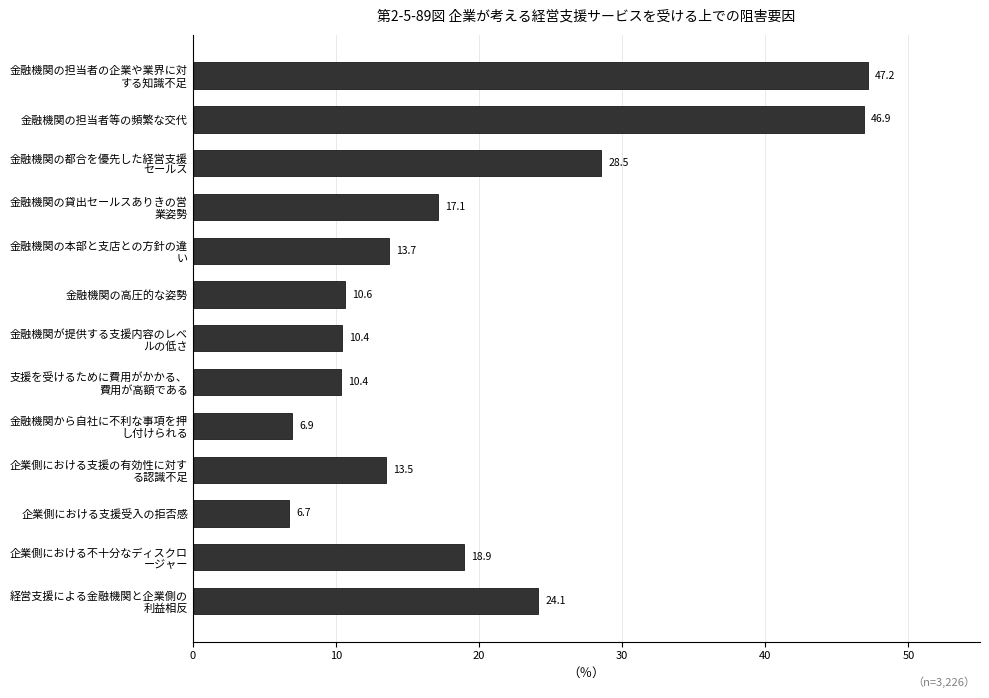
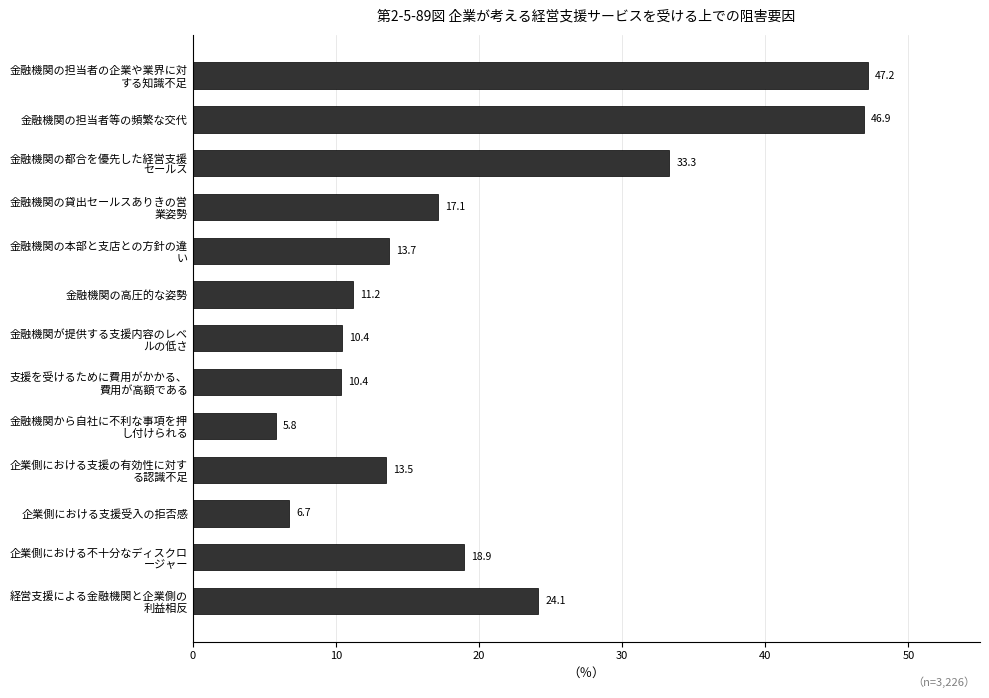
  {
    "金融機関の担当者の企業や業界に対 する知識不足": 47.2,
    "金融機関の担当者等の頻繁な交代": 46.9,
-   "金融機関の都合を優先した経営支援 セールス": 28.5,
+   "金融機関の都合を優先した経営支援 セールス": 33.3,
    "金融機関の貸出セールスありきの営 業姿勢": 17.1,
    "金融機関の本部と支店との方針の違 い": 13.7,
-   "金融機関の高圧的な姿勢": 10.6,
+   "金融機関の高圧的な姿勢": 11.2,
    "金融機関が提供する支援内容のレベ ルの低さ": 10.4,
    "支援を受けるために費用がかかる、 費用が高額である": 10.4,
-   "金融機関から自社に不利な事項を押 し付けられる": 6.9,
+   "金融機関から自社に不利な事項を押 し付けられる": 5.8,
    "企業側における支援の有効性に対す る認識不足": 13.5,
    "企業側における支援受入の拒否感": 6.7,
    "企業側における不十分なディスクロ ージャー": 18.9,
    "経営支援による金融機関と企業側の 利益相反": 24.1
  }
